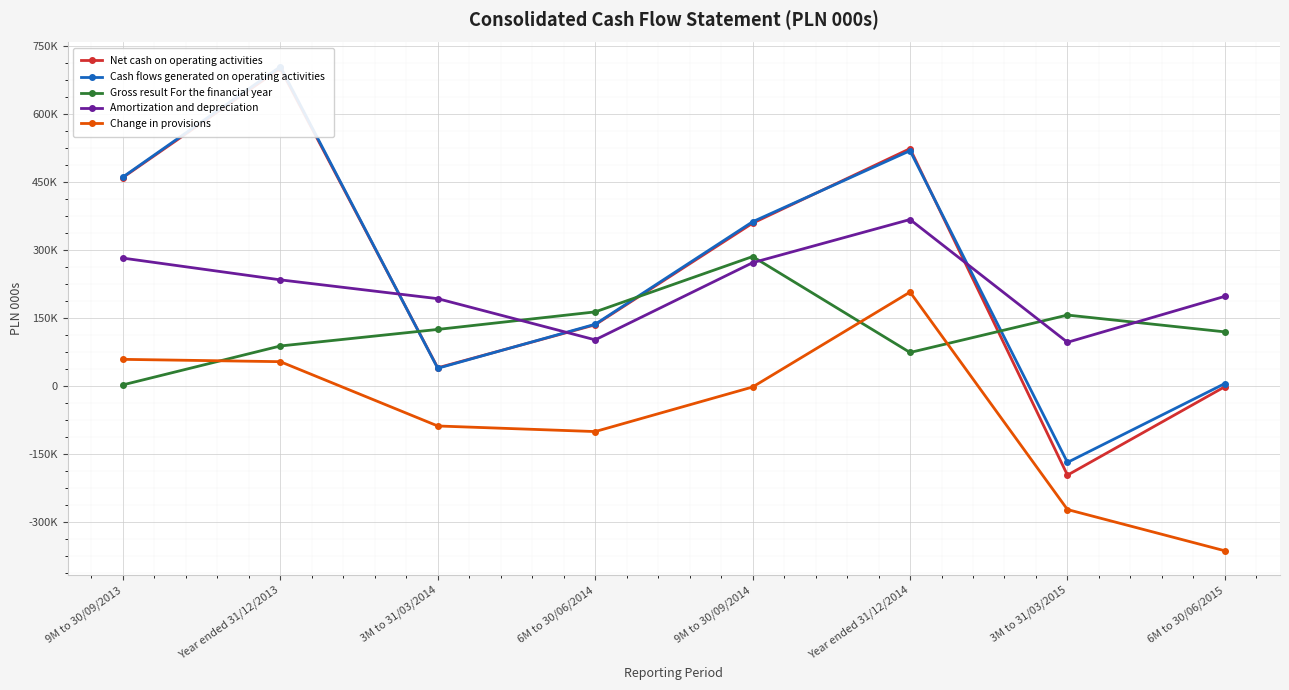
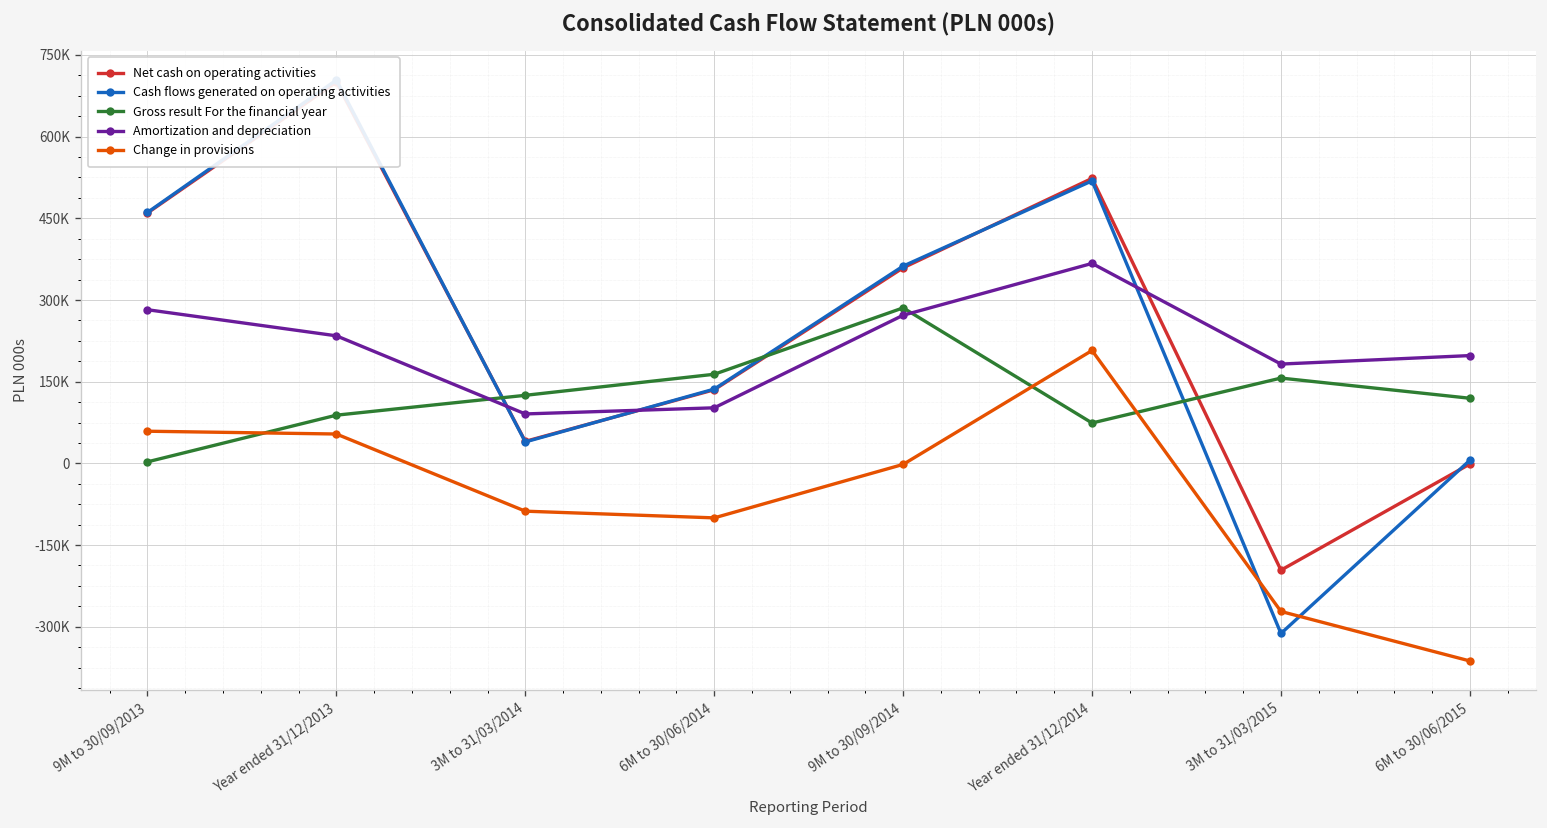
  {
    "Net cash on operating activities": {
      "3M to 31/03/2015": -200000,
      "6M to 30/06/2015": 0
    },
    "Cash flows generated on operating activities": {
-     "3M to 31/03/2015": -170000,
+     "3M to 31/03/2015": -310000,
      "6M to 30/06/2015": 10000
    },
    "Gross result For the financial year": {
      "9M to 30/09/2013": 0,
      "Year ended 31/12/2013": 90000,
      "3M to 31/03/2014": 130000,
      "6M to 30/06/2014": 160000,
      "9M to 30/09/2014": 290000,
      "Year ended 31/12/2014": 70000,
      "3M to 31/03/2015": 160000,
      "6M to 30/06/2015": 120000
    },
    "Amortization and depreciation": {
      "9M to 30/09/2013": 280000,
      "Year ended 31/12/2013": 230000,
-     "3M to 31/03/2014": 190000,
+     "3M to 31/03/2014": 90000,
      "6M to 30/06/2014": 100000,
      "9M to 30/09/2014": 270000,
      "Year ended 31/12/2014": 370000,
-     "3M to 31/03/2015": 100000,
+     "3M to 31/03/2015": 180000,
      "6M to 30/06/2015": 200000
    },
    "Change in provisions": {
      "9M to 30/09/2013": 60000,
      "Year ended 31/12/2013": 50000,
      "3M to 31/03/2014": -90000,
      "6M to 30/06/2014": -100000,
      "9M to 30/09/2014": 0,
      "Year ended 31/12/2014": 210000,
      "3M to 31/03/2015": -270000,
      "6M to 30/06/2015": -360000
    }
  }
